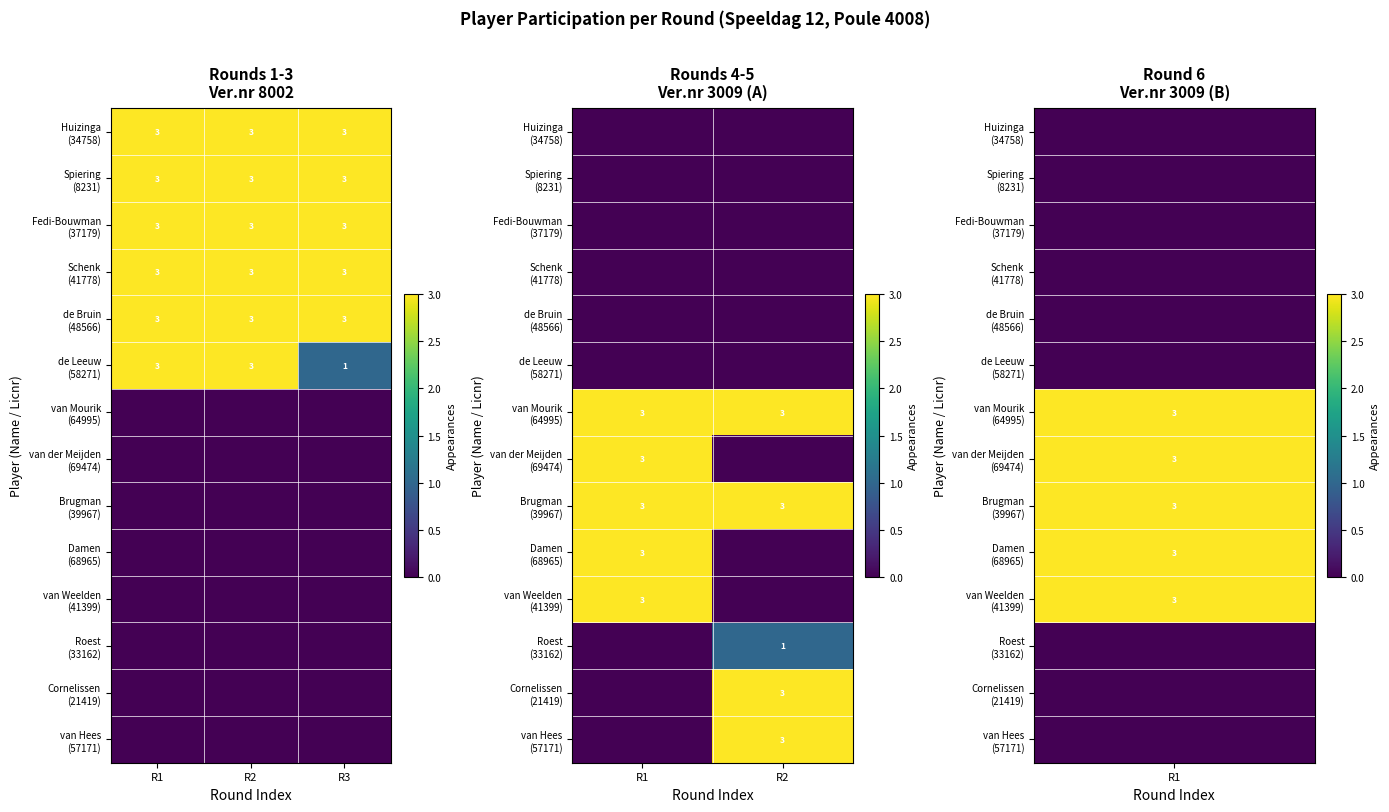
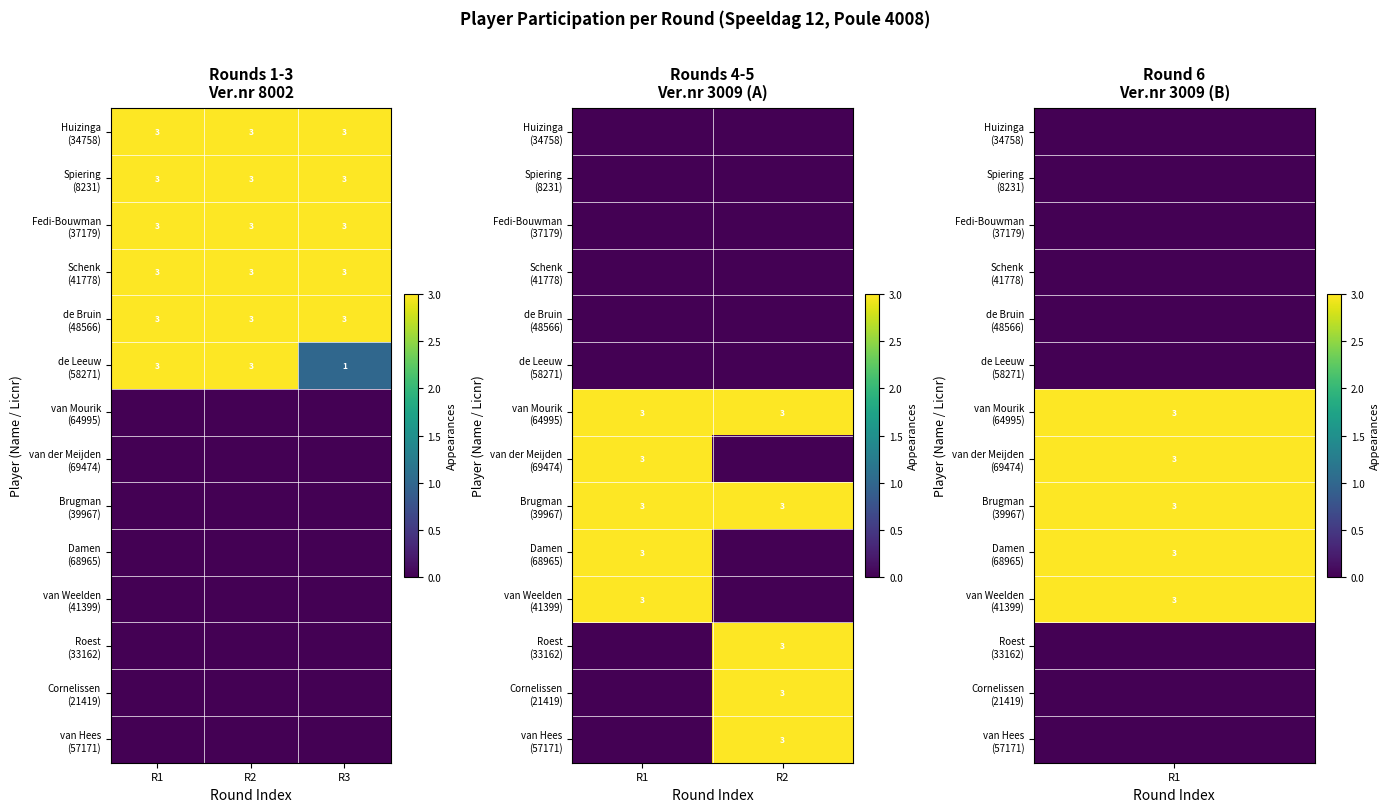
  {
    "Rounds 1-3 Ver.nr 8002": {
      "Huizinga (34758)": {
        "R1": 3,
        "R2": 3,
        "R3": 3
      },
      "Spiering (8231)": {
        "R1": 3,
        "R2": 3,
        "R3": 3
      },
      "Fedi-Bouwman (37179)": {
        "R1": 3,
        "R2": 3,
        "R3": 3
      },
      "Schenk (41778)": {
        "R1": 3,
        "R2": 3,
        "R3": 3
      },
      "de Bruin (48566)": {
        "R1": 3,
        "R2": 3,
        "R3": 3
      },
      "de Leeuw (58271)": {
        "R1": 3,
        "R2": 3,
        "R3": 1
      }
    },
    "Rounds 4-5 Ver.nr 3009 (A)": {
      "van Mourik (64995)": {
        "R1": 3,
        "R2": 3
      },
      "van der Meijden (69474)": {
        "R1": 3
      },
      "Brugman (39967)": {
        "R1": 3,
        "R2": 3
      },
      "Damen (68965)": {
        "R1": 3
      },
      "van Weelden (41399)": {
        "R1": 3
      },
      "Roest (33162)": {
-       "R2": 1
+       "R2": 3
      },
      "Cornelissen (21419)": {
        "R2": 3
      },
      "van Hees (57171)": {
        "R2": 3
      }
    },
    "Round 6 Ver.nr 3009 (B)": {
      "van Mourik (64995)": {
        "R1": 3
      },
      "van der Meijden (69474)": {
        "R1": 3
      },
      "Brugman (39967)": {
        "R1": 3
      },
      "Damen (68965)": {
        "R1": 3
      },
      "van Weelden (41399)": {
        "R1": 3
      }
    }
  }
